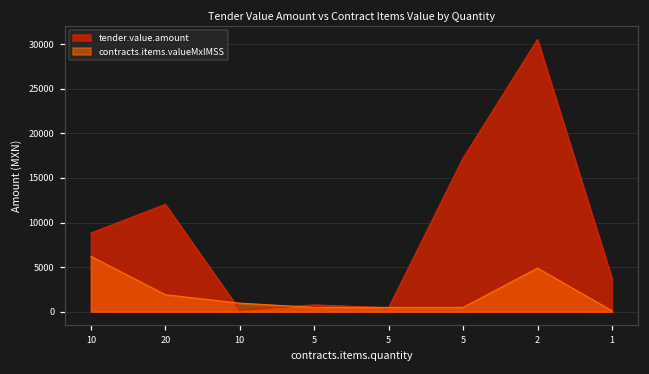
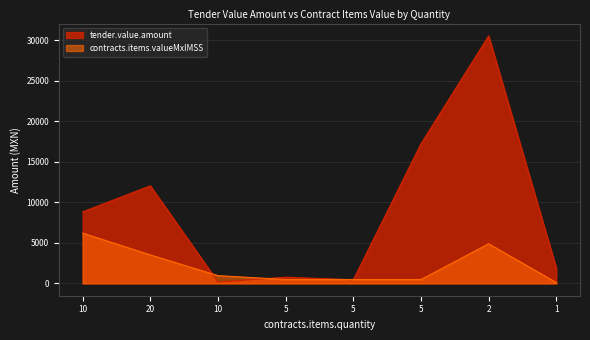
  {
    "tender.value.amount": {
      "20": 12000,
      "2": 31000,
-     "1": 4000
+     "1": 2000
    },
    "contracts.items.valueMxIMSS": {
-     "20": 2000,
+     "20": 4000,
      "2": 5000,
      "1": 0
    }
  }
